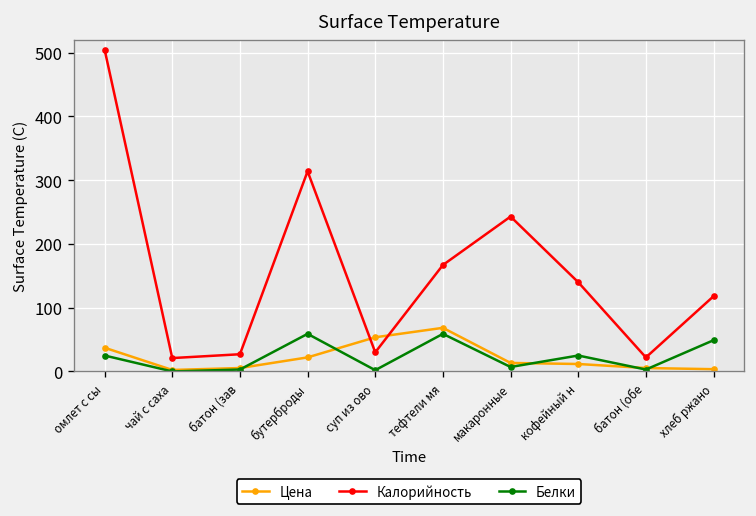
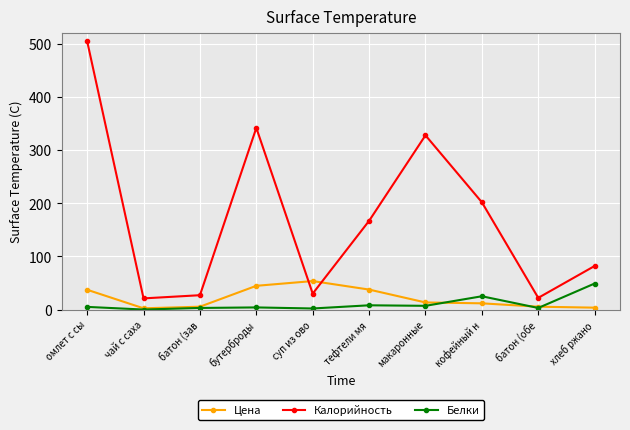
  {
    "Цена": {
      "омлет с сы": 40,
-     "бутерброды": 20,
+     "бутерброды": 40,
      "суп из ово": 50,
-     "тефтели мя": 70,
+     "тефтели мя": 40,
      "макаронные": 10,
      "кофейный н": 10,
      "хлеб ржано": 0
    },
    "Калорийность": {
      "омлет с сы": 510,
      "чай с саха": 20,
      "батон (зав": 30,
-     "бутерброды": 310,
+     "бутерброды": 340,
      "суп из ово": 30,
      "тефтели мя": 170,
-     "макаронные": 240,
-     "кофейный н": 140,
+     "макаронные": 330,
+     "кофейный н": 200,
      "батон (обе": 20,
-     "хлеб ржано": 120
+     "хлеб ржано": 80
    },
    "Белки": {
-     "омлет с сы": 30,
-     "бутерброды": 60,
+     "омлет с сы": 10,
+     "бутерброды": 0,
      "суп из ово": 0,
-     "тефтели мя": 60,
+     "тефтели мя": 10,
      "макаронные": 10,
      "кофейный н": 30,
      "хлеб ржано": 50
    }
  }
